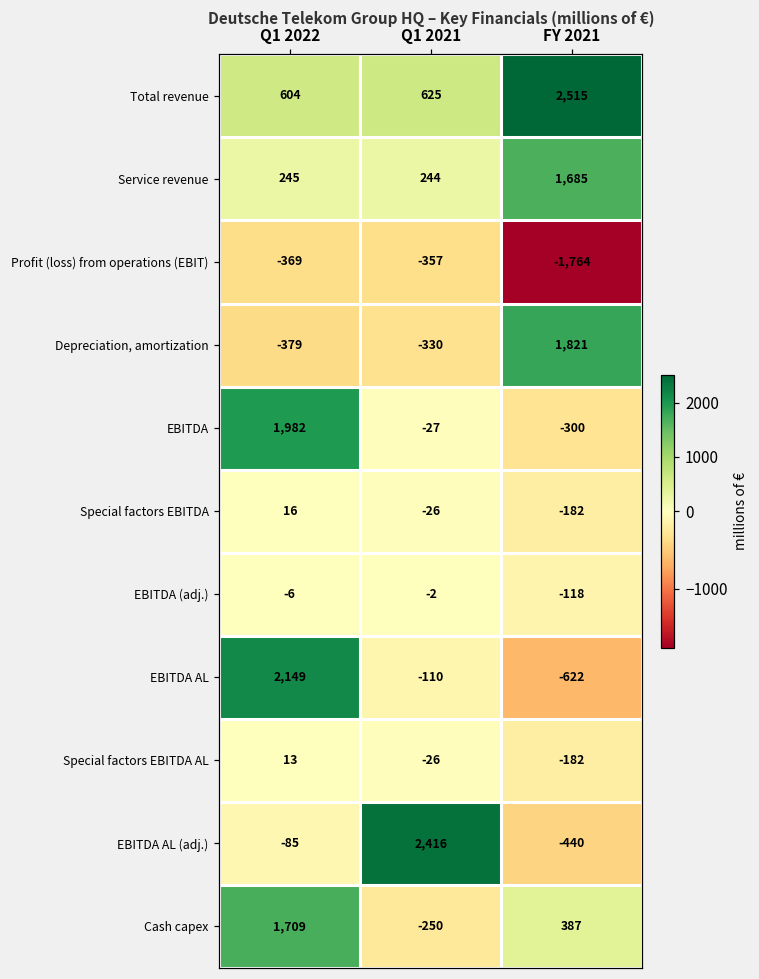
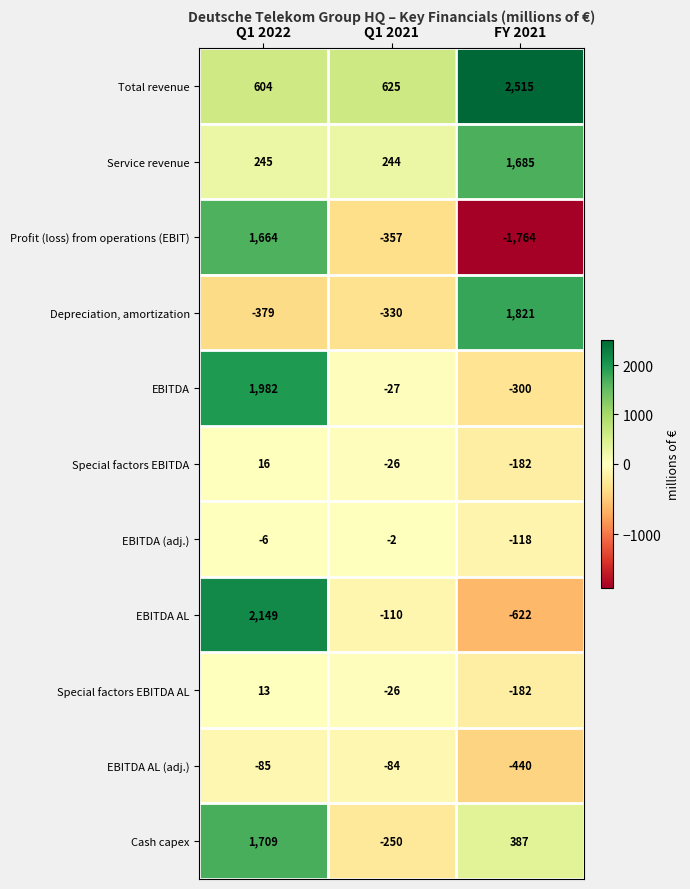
  {
    "Total revenue": {
      "Q1 2022": "604",
      "Q1 2021": "625",
      "FY 2021": "2,515"
    },
    "Service revenue": {
      "Q1 2022": "245",
      "Q1 2021": "244",
      "FY 2021": "1,685"
    },
    "Profit (loss) from operations (EBIT)": {
-     "Q1 2022": "-369",
+     "Q1 2022": "1,664",
      "Q1 2021": "-357",
      "FY 2021": "-1,764"
    },
    "Depreciation, amortization": {
      "Q1 2022": "-379",
      "Q1 2021": "-330",
      "FY 2021": "1,821"
    },
    "EBITDA": {
      "Q1 2022": "1,982",
      "Q1 2021": "-27",
      "FY 2021": "-300"
    },
    "Special factors EBITDA": {
      "Q1 2022": "16",
      "Q1 2021": "-26",
      "FY 2021": "-182"
    },
    "EBITDA (adj.)": {
      "Q1 2022": "-6",
      "Q1 2021": "-2",
      "FY 2021": "-118"
    },
    "EBITDA AL": {
      "Q1 2022": "2,149",
      "Q1 2021": "-110",
      "FY 2021": "-622"
    },
    "Special factors EBITDA AL": {
      "Q1 2022": "13",
      "Q1 2021": "-26",
      "FY 2021": "-182"
    },
    "EBITDA AL (adj.)": {
      "Q1 2022": "-85",
-     "Q1 2021": "2,416",
+     "Q1 2021": "-84",
      "FY 2021": "-440"
    },
    "Cash capex": {
      "Q1 2022": "1,709",
      "Q1 2021": "-250",
      "FY 2021": "387"
    }
  }
